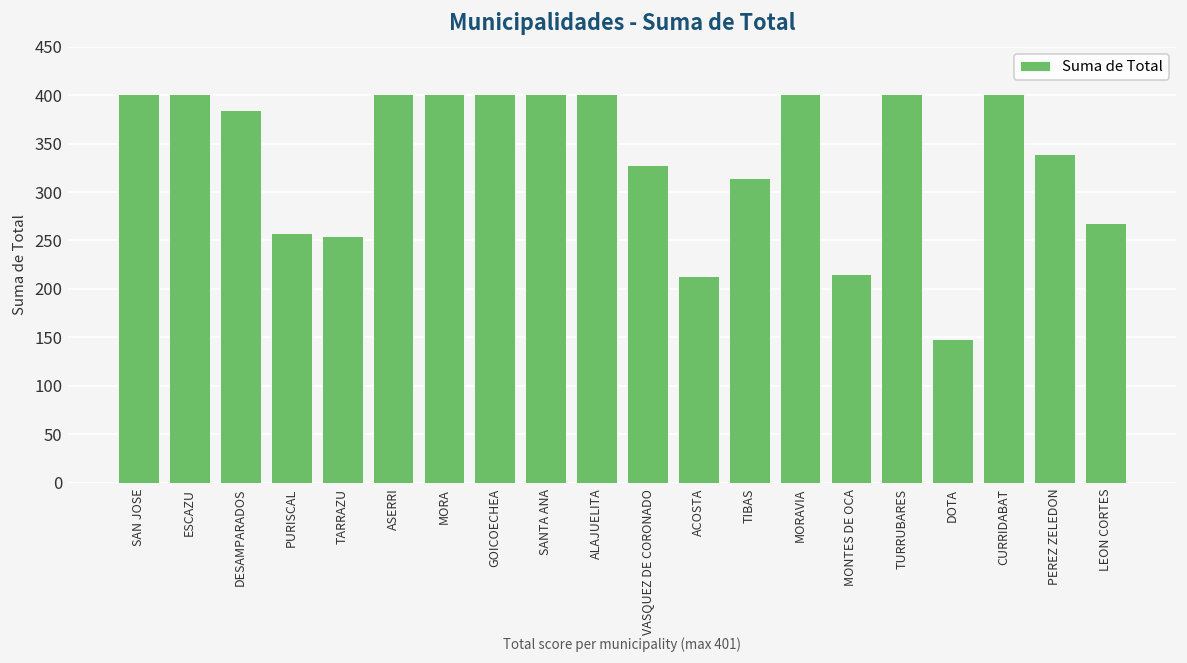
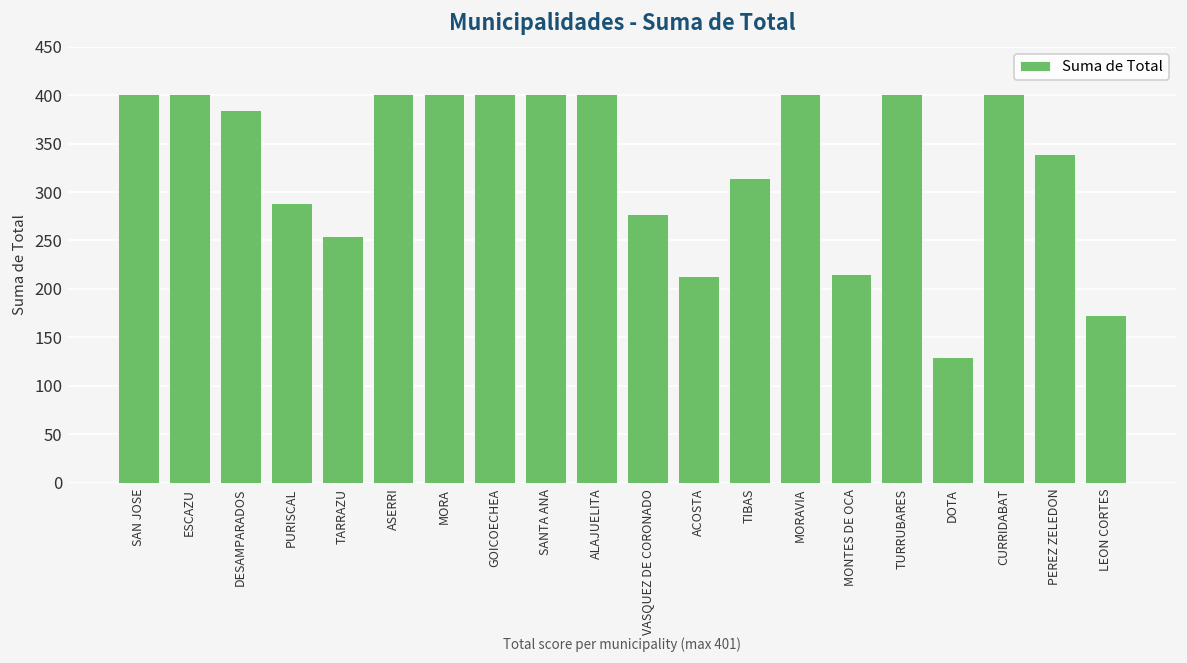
  {
    "SAN JOSE": 400,
    "ESCAZU": 400,
    "DESAMPARADOS": 390,
-   "PURISCAL": 260,
+   "PURISCAL": 290,
    "TARRAZU": 260,
    "ASERRI": 400,
    "MORA": 400,
    "GOICOECHEA": 400,
    "SANTA ANA": 400,
    "ALAJUELITA": 400,
-   "VASQUEZ DE CORONADO": 330,
+   "VASQUEZ DE CORONADO": 280,
    "ACOSTA": 210,
    "TIBAS": 310,
    "MORAVIA": 400,
    "MONTES DE OCA": 220,
    "TURRUBARES": 400,
-   "DOTA": 150,
+   "DOTA": 130,
    "CURRIDABAT": 400,
    "PEREZ ZELEDON": 340,
-   "LEON CORTES": 270
+   "LEON CORTES": 170
  }
